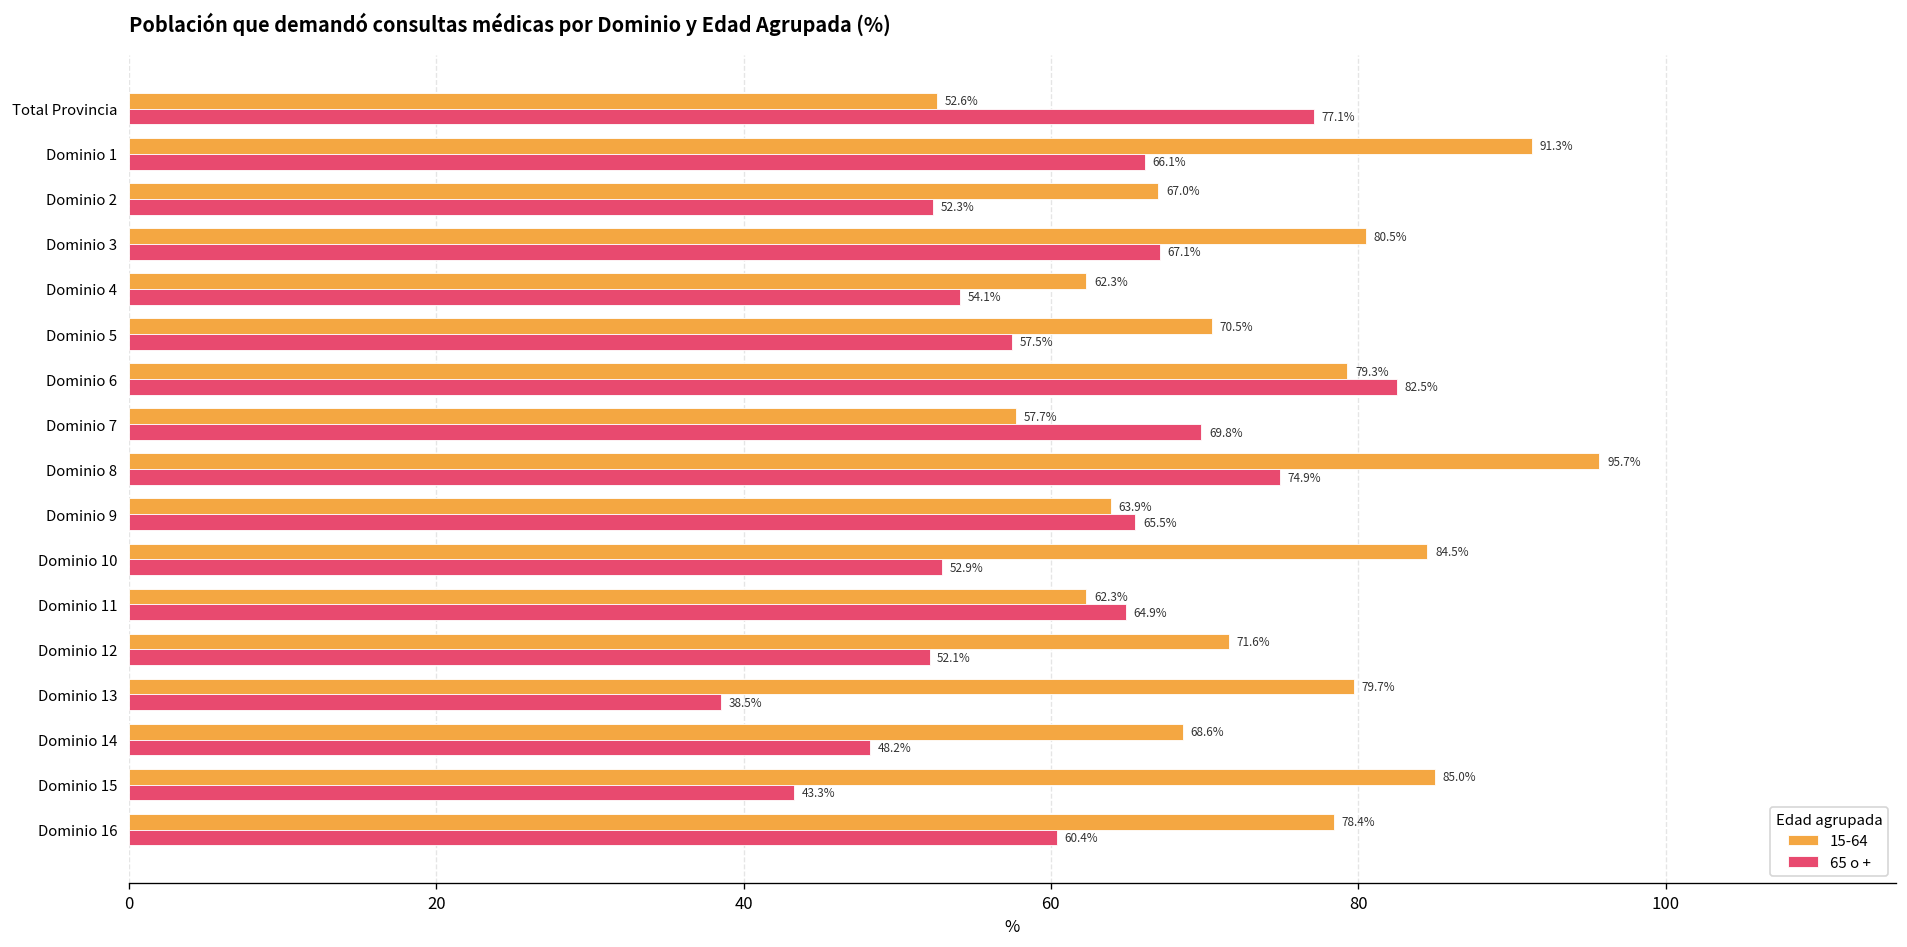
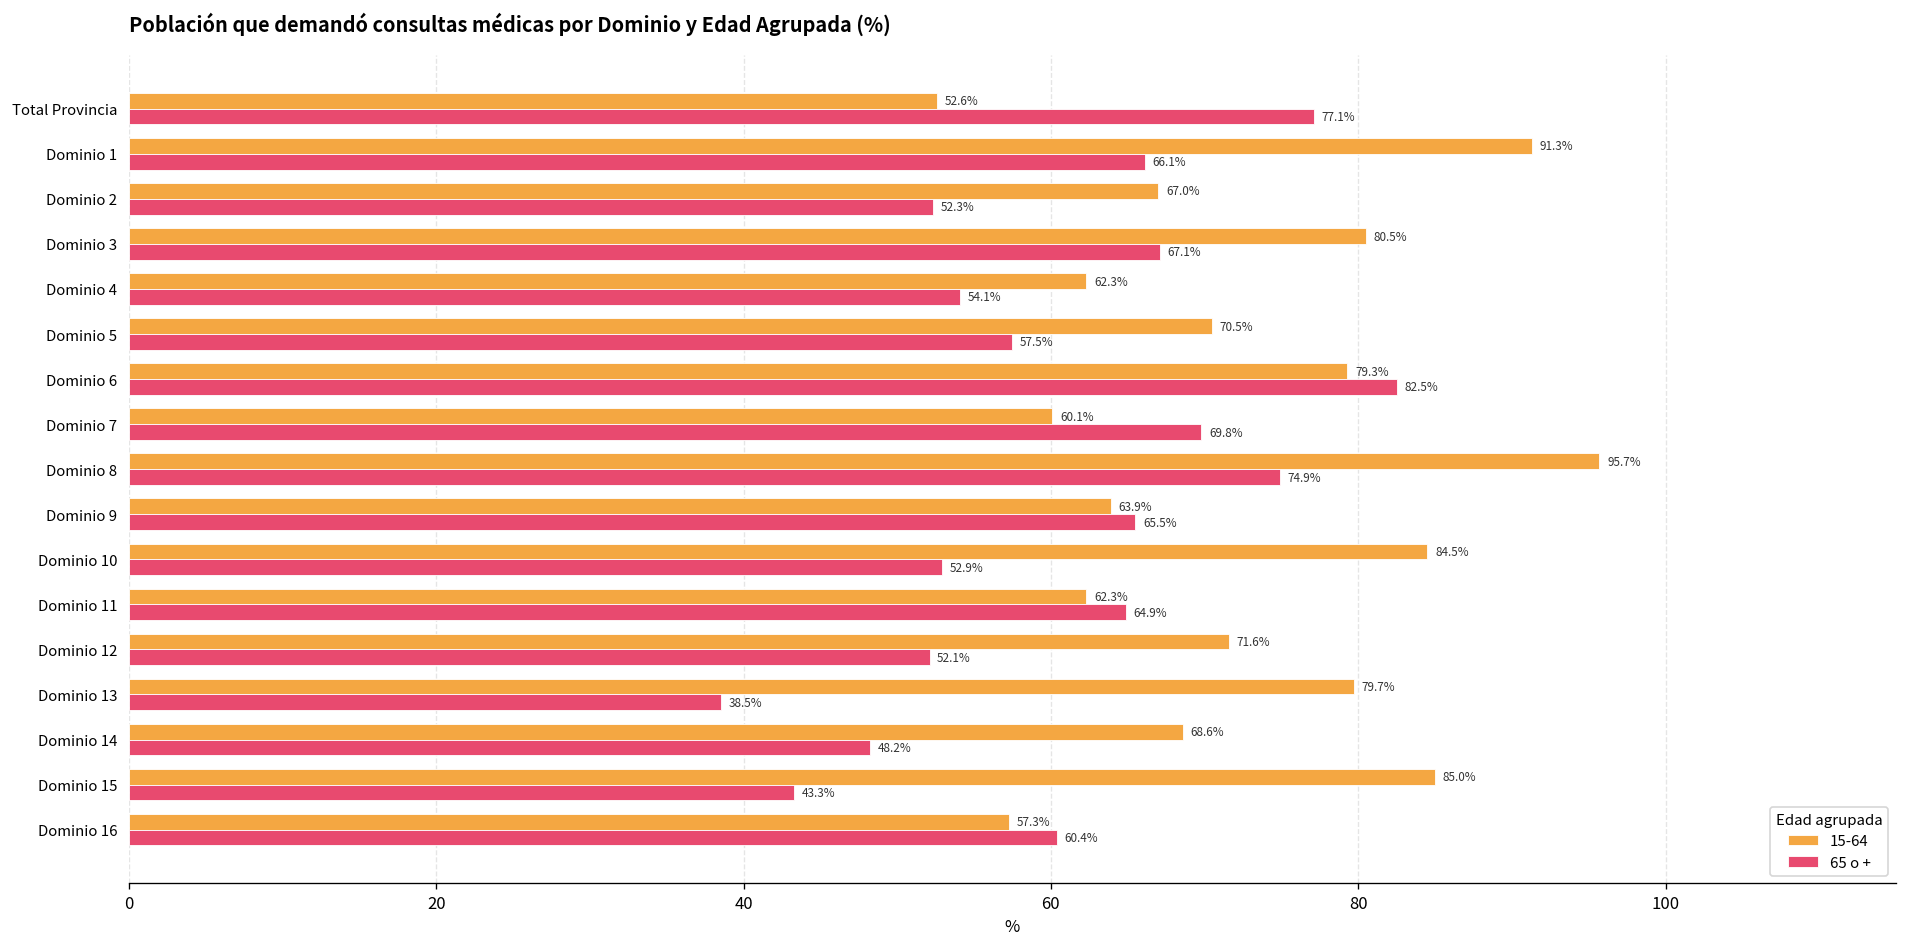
  {
    "15-64": {
      "Total Provincia": "52.6%",
      "Dominio 1": "91.3%",
      "Dominio 2": "67.0%",
      "Dominio 3": "80.5%",
      "Dominio 4": "62.3%",
      "Dominio 5": "70.5%",
      "Dominio 6": "79.3%",
-     "Dominio 7": "57.7%",
+     "Dominio 7": "60.1%",
      "Dominio 8": "95.7%",
      "Dominio 9": "63.9%",
      "Dominio 10": "84.5%",
      "Dominio 11": "62.3%",
      "Dominio 12": "71.6%",
      "Dominio 13": "79.7%",
      "Dominio 14": "68.6%",
      "Dominio 15": "85.0%",
-     "Dominio 16": "78.4%"
+     "Dominio 16": "57.3%"
    },
    "65 o +": {
      "Total Provincia": "77.1%",
      "Dominio 1": "66.1%",
      "Dominio 2": "52.3%",
      "Dominio 3": "67.1%",
      "Dominio 4": "54.1%",
      "Dominio 5": "57.5%",
      "Dominio 6": "82.5%",
      "Dominio 7": "69.8%",
      "Dominio 8": "74.9%",
      "Dominio 9": "65.5%",
      "Dominio 10": "52.9%",
      "Dominio 11": "64.9%",
      "Dominio 12": "52.1%",
      "Dominio 13": "38.5%",
      "Dominio 14": "48.2%",
      "Dominio 15": "43.3%",
      "Dominio 16": "60.4%"
    }
  }
